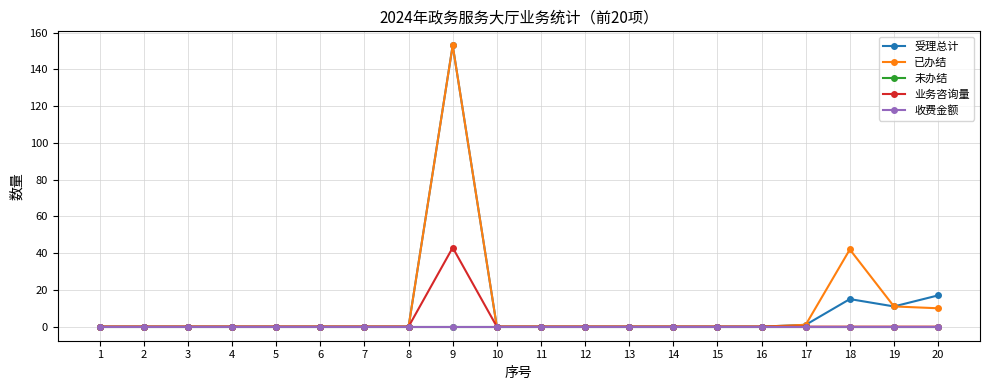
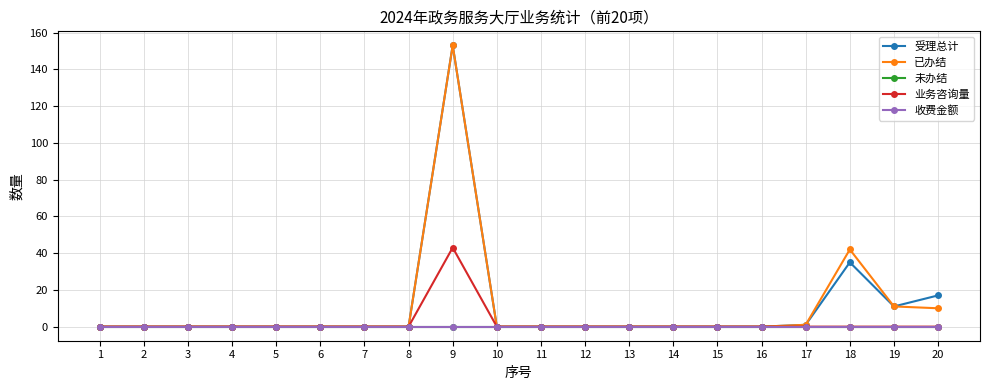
  {
    "受理总计": {
-     "18": 15,
+     "18": 35,
      "20": 17
    },
    "已办结": {
      "18": 42,
      "20": 10
    },
    "收费金额": {
      "9": 0
    },
    "业务咨询量": {
      "9": 43
    }
  }
